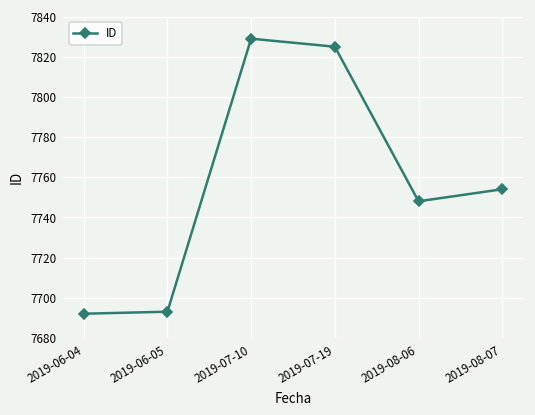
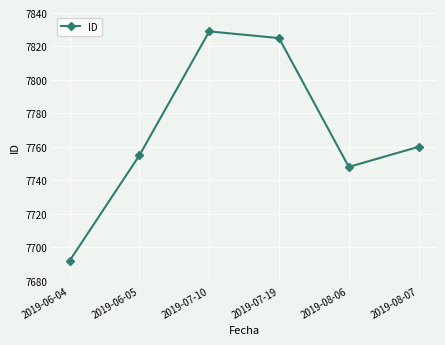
  {
    "2019-06-04": 7692,
-   "2019-06-05": 7693,
+   "2019-06-05": 7755,
    "2019-07-10": 7829,
    "2019-07-19": 7825,
    "2019-08-06": 7748,
-   "2019-08-07": 7754
+   "2019-08-07": 7760
  }
